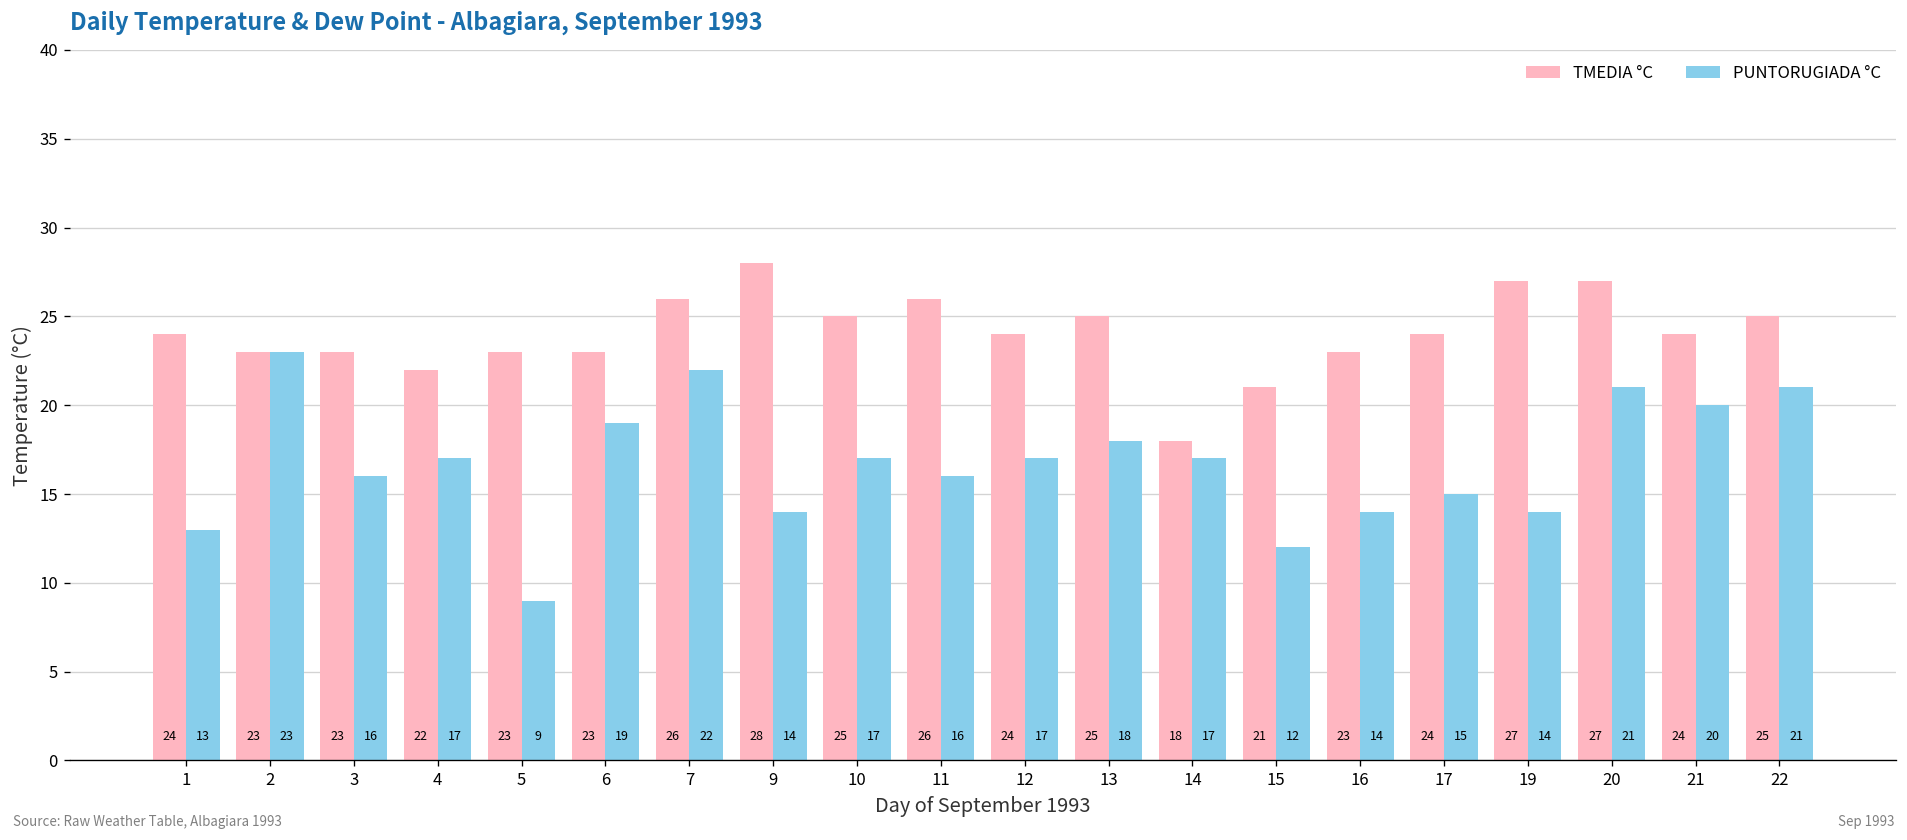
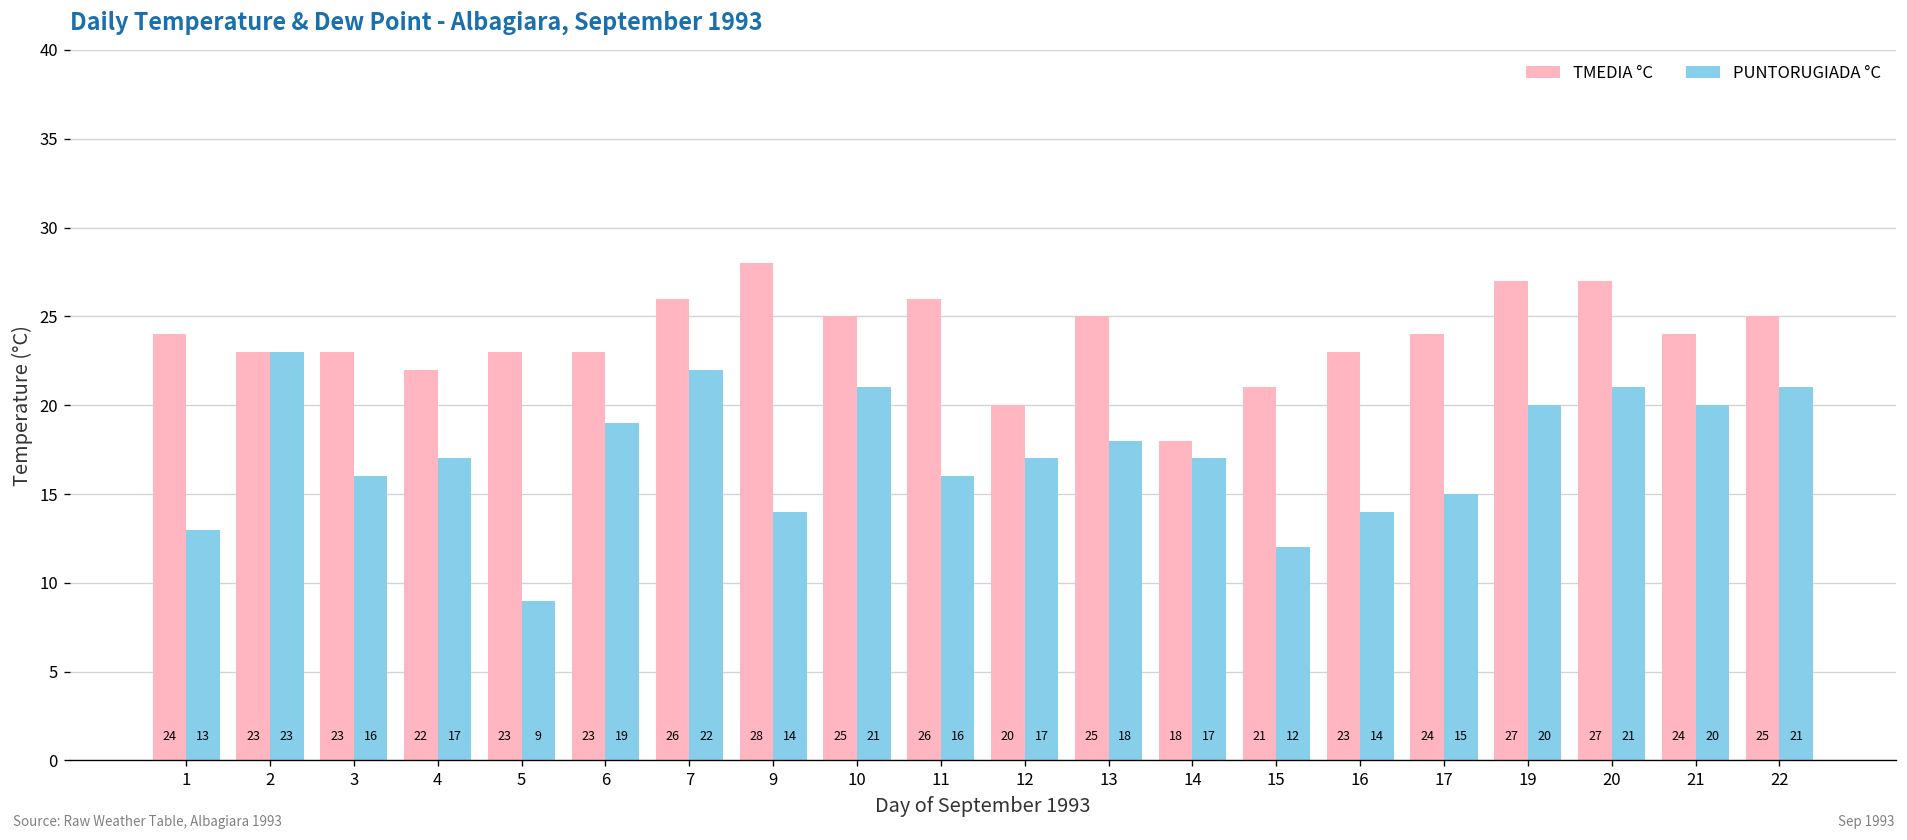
  {
    "TMEDIA °C": {
      "1": 24,
      "2": 23,
      "3": 23,
      "4": 22,
      "5": 23,
      "6": 23,
      "7": 26,
      "9": 28,
      "10": 25,
      "11": 26,
-     "12": 24,
+     "12": 20,
      "13": 25,
      "14": 18,
      "15": 21,
      "16": 23,
      "17": 24,
      "19": 27,
      "20": 27,
      "21": 24,
      "22": 25
    },
    "PUNTORUGIADA °C": {
      "1": 13,
      "2": 23,
      "3": 16,
      "4": 17,
      "5": 9,
      "6": 19,
      "7": 22,
      "9": 14,
-     "10": 17,
+     "10": 21,
      "11": 16,
      "12": 17,
      "13": 18,
      "14": 17,
      "15": 12,
      "16": 14,
      "17": 15,
-     "19": 14,
+     "19": 20,
      "20": 21,
      "21": 20,
      "22": 21
    }
  }
